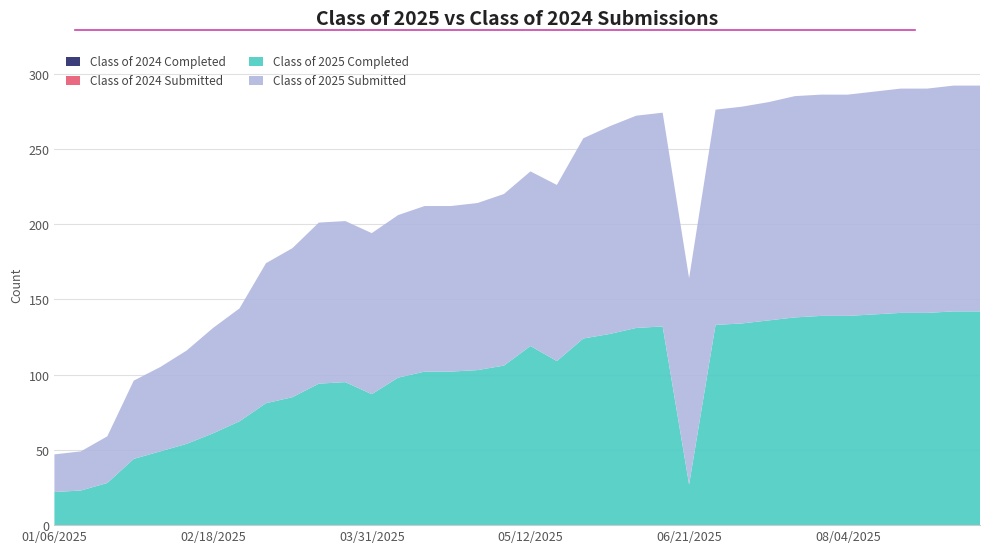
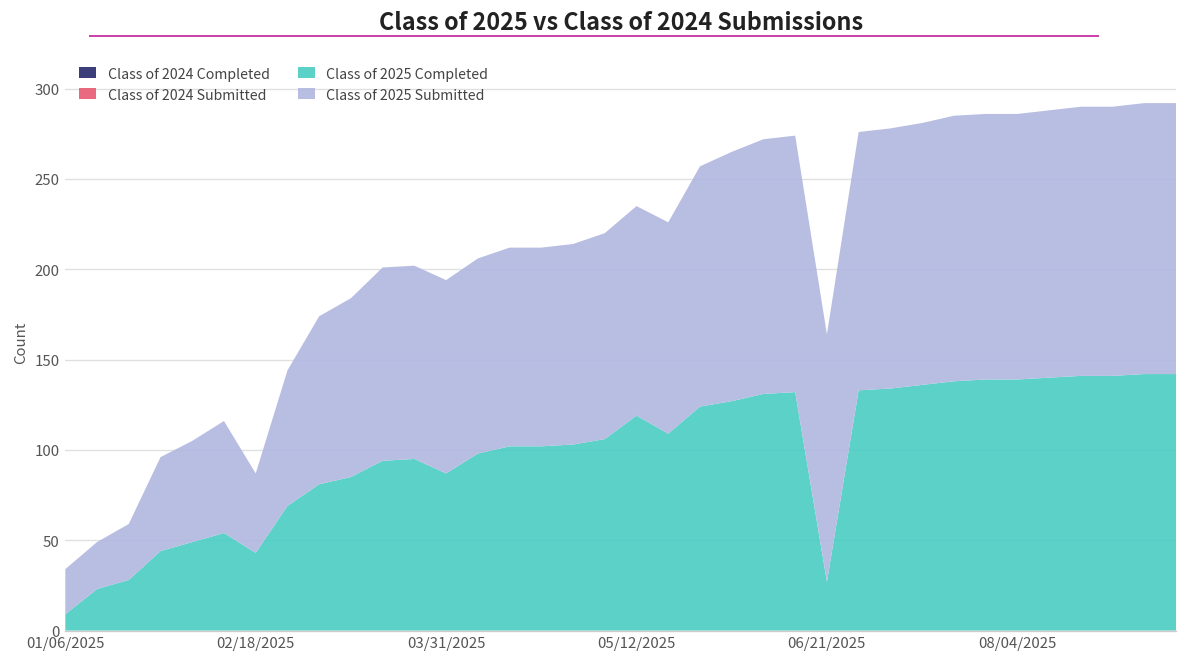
  {
    "Class of 2024 Submitted": {
      "01/06/2025": 0,
      "02/18/2025": 0,
      "03/31/2025": 0,
      "05/12/2025": 0,
      "06/21/2025": 0,
      "08/04/2025": 0
    },
    "Class of 2025 Completed": {
-     "01/06/2025": 22,
-     "02/18/2025": 61,
+     "01/06/2025": 9,
+     "02/18/2025": 43,
      "03/31/2025": 87,
      "05/12/2025": 119,
      "06/21/2025": 27,
      "08/04/2025": 139
    },
    "Class of 2025 Submitted": {
      "01/06/2025": 25,
-     "02/18/2025": 70,
+     "02/18/2025": 44,
      "03/31/2025": 107,
      "05/12/2025": 116,
      "06/21/2025": 137,
      "08/04/2025": 147
    }
  }
